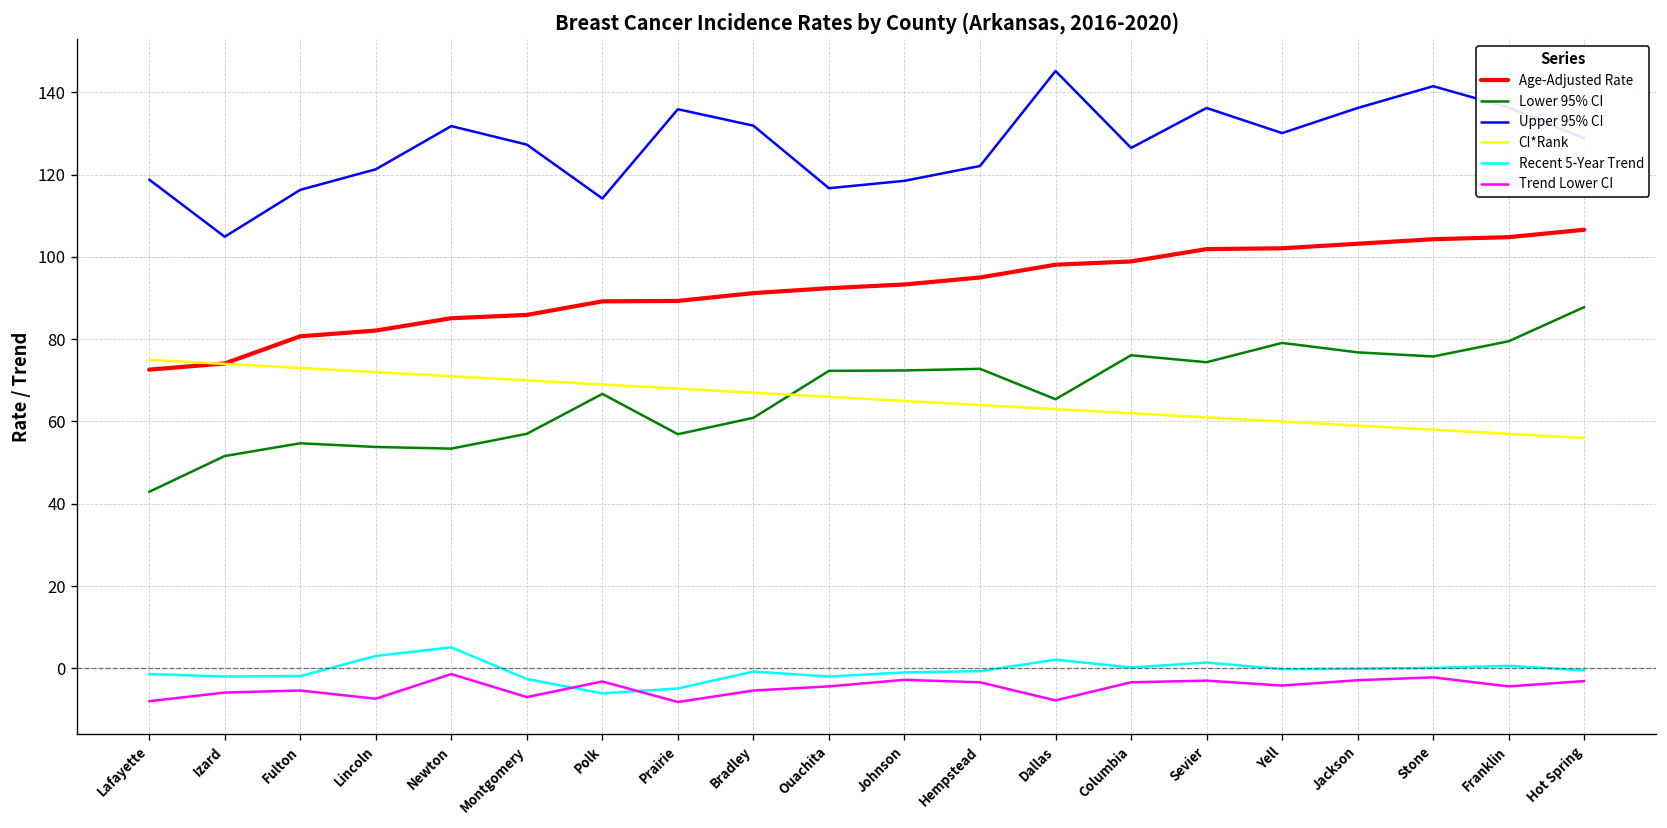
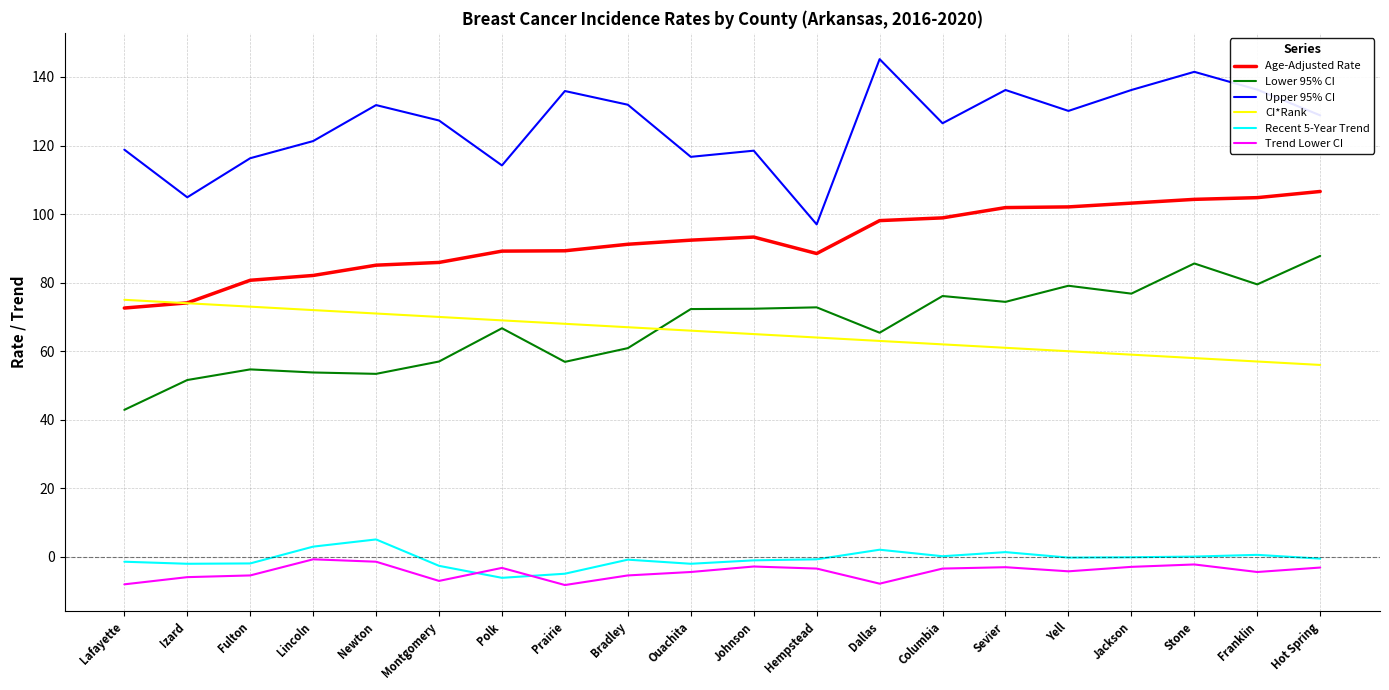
  {
    "Age-Adjusted Rate": {
      "Lafayette": 73,
      "Fulton": 81,
      "Lincoln": 82,
      "Newton": 85,
      "Montgomery": 86,
      "Polk": 89,
      "Prairie": 89,
      "Bradley": 91,
      "Ouachita": 92,
      "Johnson": 93,
-     "Hempstead": 95,
+     "Hempstead": 89,
      "Dallas": 98,
      "Columbia": 99,
      "Sevier": 102,
      "Yell": 102,
      "Jackson": 103,
      "Stone": 104,
      "Franklin": 105,
      "Hot Spring": 107
    },
    "Lower 95% CI": {
      "Lafayette": 43,
      "Izard": 52,
      "Fulton": 55,
      "Lincoln": 54,
      "Newton": 53,
      "Montgomery": 57,
      "Polk": 67,
      "Prairie": 57,
      "Bradley": 61,
      "Ouachita": 72,
      "Johnson": 72,
      "Hempstead": 73,
      "Dallas": 65,
      "Columbia": 76,
      "Sevier": 74,
      "Yell": 79,
      "Jackson": 77,
-     "Stone": 76,
+     "Stone": 86,
      "Franklin": 80,
      "Hot Spring": 88
    },
    "Upper 95% CI": {
      "Lafayette": 119,
      "Izard": 105,
      "Fulton": 116,
      "Lincoln": 121,
      "Newton": 132,
      "Montgomery": 127,
      "Polk": 114,
      "Prairie": 136,
      "Bradley": 132,
      "Ouachita": 117,
      "Johnson": 119,
-     "Hempstead": 122,
+     "Hempstead": 97,
      "Dallas": 145,
      "Columbia": 127,
      "Sevier": 136,
      "Yell": 130,
      "Jackson": 136,
      "Stone": 142
    },
    "CI*Rank": {
      "Lafayette": 75,
      "Fulton": 73,
      "Lincoln": 72,
      "Newton": 71,
      "Montgomery": 70,
      "Polk": 69,
      "Prairie": 68,
      "Bradley": 67,
      "Ouachita": 66,
      "Johnson": 65,
      "Hempstead": 64,
      "Dallas": 63,
      "Columbia": 62,
      "Sevier": 61,
      "Yell": 60,
      "Jackson": 59,
      "Stone": 58,
      "Franklin": 57,
      "Hot Spring": 56
    },
    "Recent 5-Year Trend": {
      "Lafayette": -1,
      "Izard": -2,
      "Fulton": -2,
      "Lincoln": 3,
      "Newton": 5,
      "Montgomery": -3,
      "Polk": -6,
      "Prairie": -5,
      "Bradley": -1,
      "Ouachita": -2,
      "Johnson": -1,
      "Hempstead": -1,
      "Dallas": 2,
      "Columbia": 0,
      "Sevier": 1,
      "Yell": 0,
      "Jackson": 0,
      "Stone": 0,
      "Franklin": 1,
      "Hot Spring": -1
    },
    "Trend Lower CI": {
      "Lafayette": -8,
      "Izard": -6,
      "Fulton": -5,
-     "Lincoln": -7,
+     "Lincoln": -1,
      "Newton": -1,
      "Montgomery": -7,
      "Polk": -3,
      "Prairie": -8,
      "Bradley": -5,
      "Ouachita": -4,
      "Johnson": -3,
      "Hempstead": -3,
      "Dallas": -8,
      "Columbia": -3,
      "Sevier": -3,
      "Yell": -4,
      "Jackson": -3,
      "Stone": -2,
      "Franklin": -4,
      "Hot Spring": -3
    }
  }
